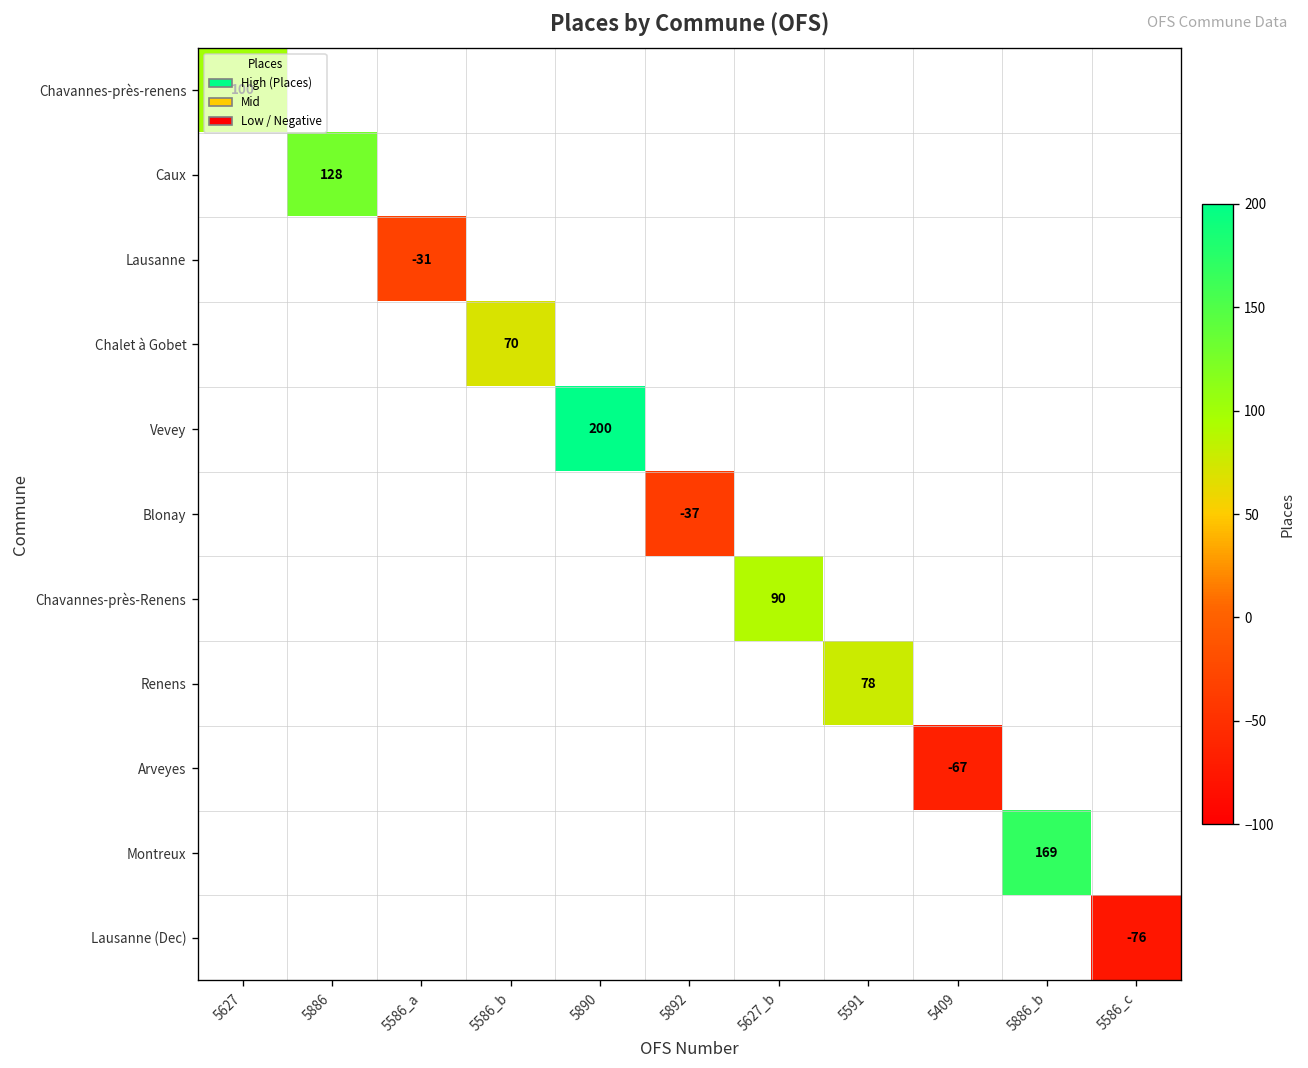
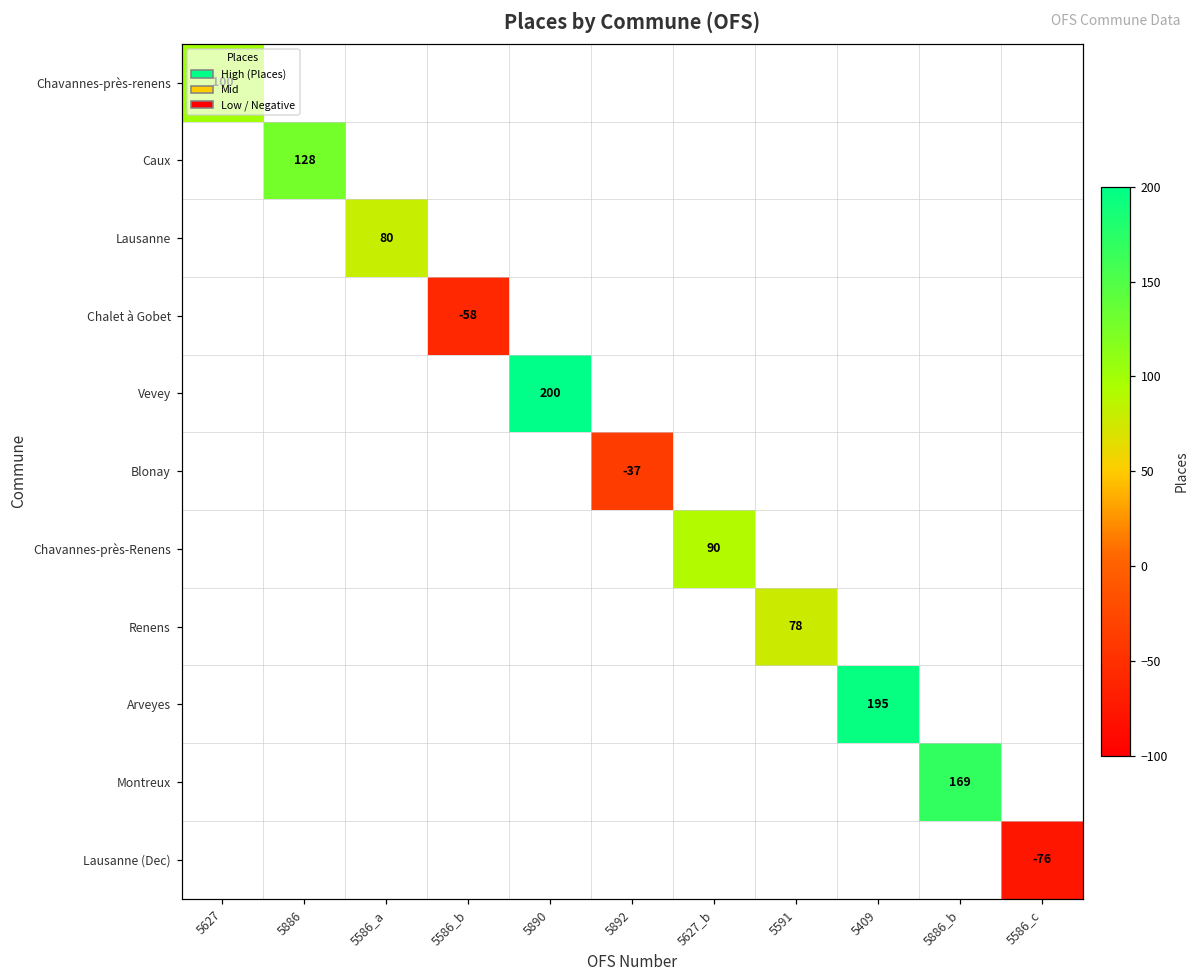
  {
    "Caux": {
      "5886": 128
    },
    "Lausanne": {
-     "5586_a": -31
+     "5586_a": 80
    },
    "Chalet à Gobet": {
-     "5586_b": 70
+     "5586_b": -58
    },
    "Vevey": {
      "5890": 200
    },
    "Blonay": {
      "5892": -37
    },
    "Chavannes-près-Renens": {
      "5627_b": 90
    },
    "Renens": {
      "5591": 78
    },
    "Arveyes": {
-     "5409": -67
+     "5409": 195
    },
    "Montreux": {
      "5886_b": 169
    },
    "Lausanne (Dec)": {
      "5586_c": -76
    }
  }
